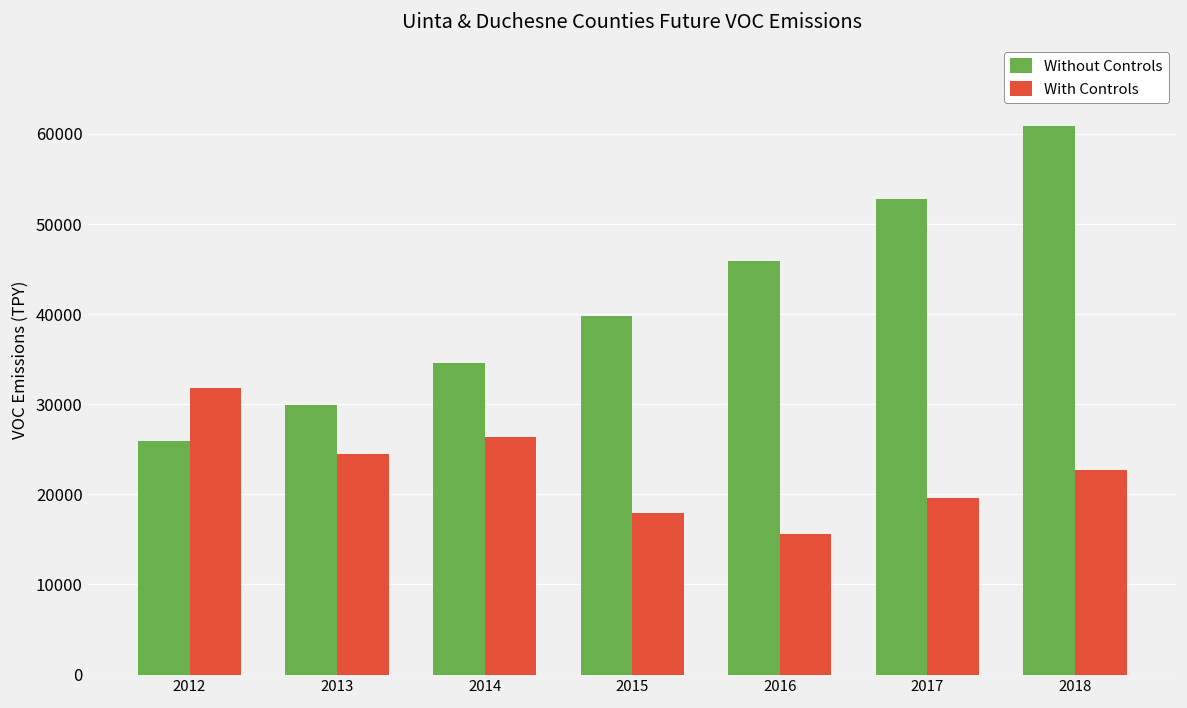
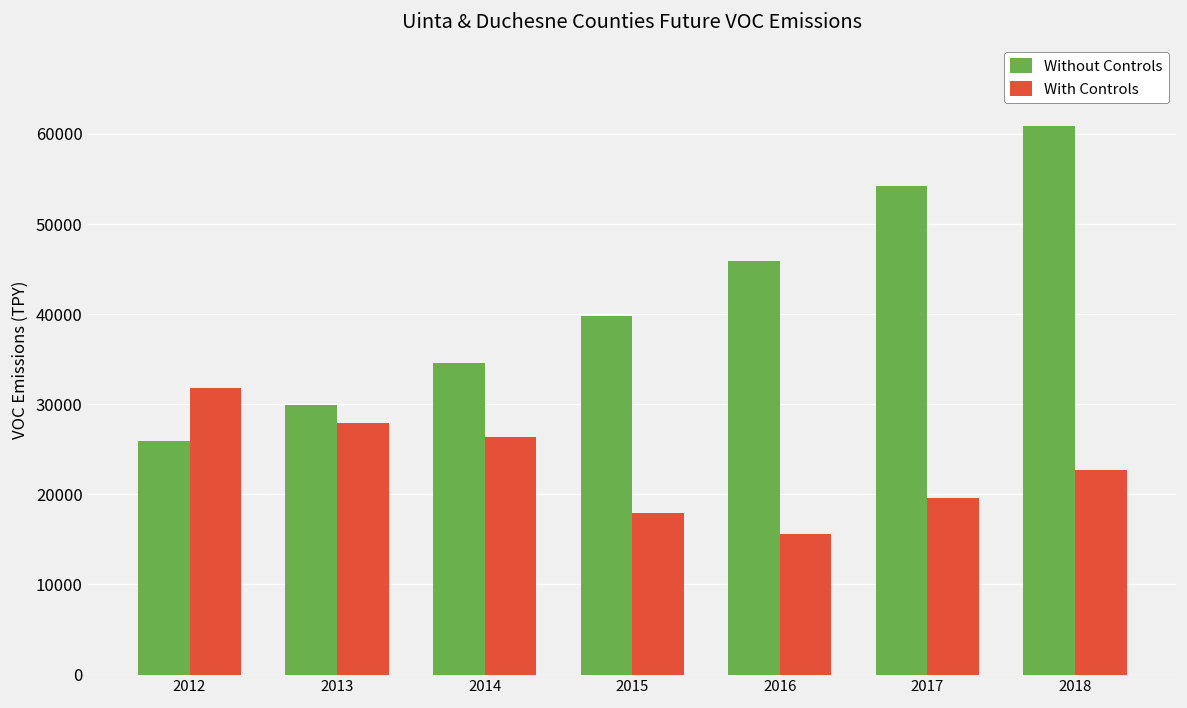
  {
    "Without Controls": {
      "2012": 26000,
      "2013": 30000,
      "2014": 35000,
      "2015": 40000,
      "2016": 46000,
-     "2017": 53000,
+     "2017": 54000,
      "2018": 61000
    },
    "With Controls": {
      "2012": 32000,
-     "2013": 25000,
+     "2013": 28000,
      "2014": 26000,
      "2015": 18000,
      "2016": 16000,
      "2017": 20000,
      "2018": 23000
    }
  }
